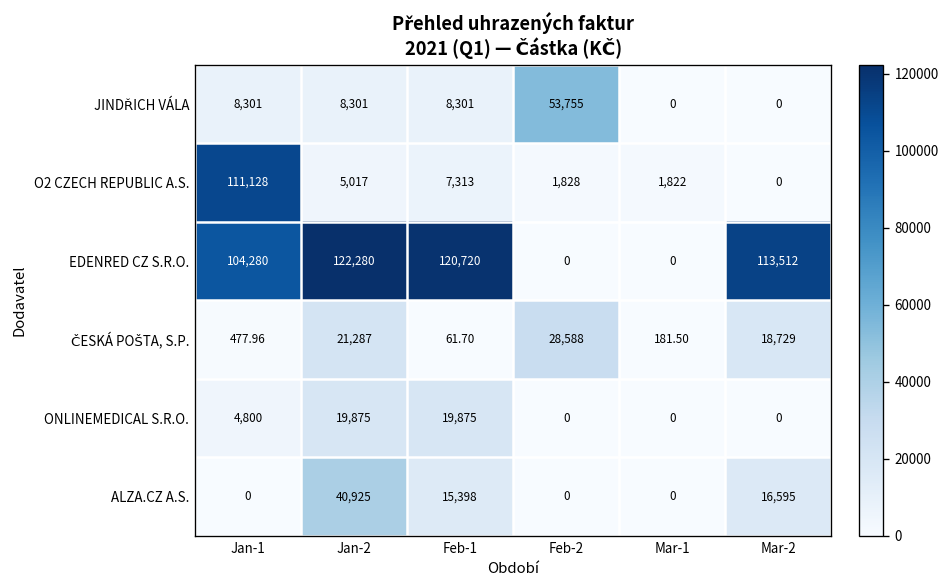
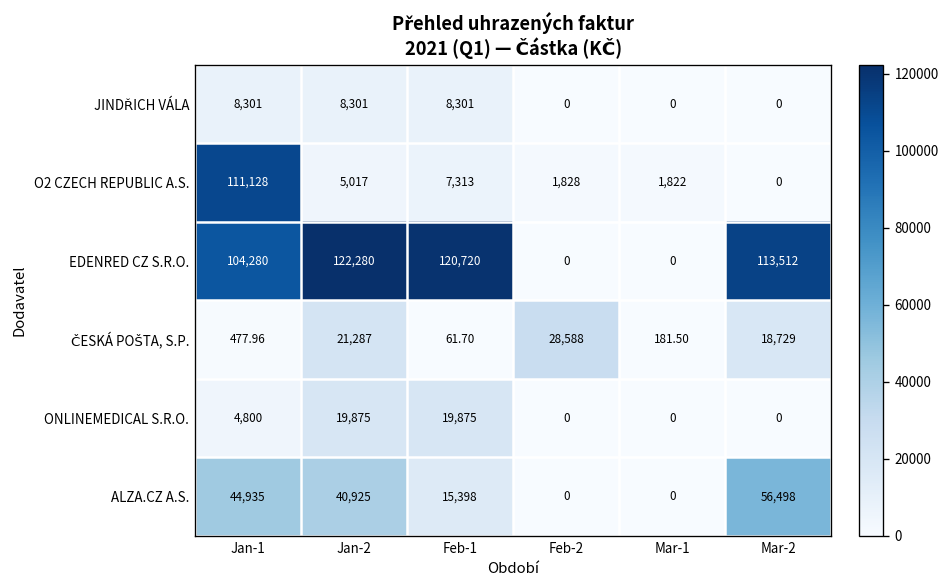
  {
    "JINDŘICH VÁLA": {
      "Jan-1": "8,301",
      "Jan-2": "8,301",
      "Feb-1": "8,301",
-     "Feb-2": "53,755",
+     "Feb-2": "0",
      "Mar-1": "0",
      "Mar-2": "0"
    },
    "O2 CZECH REPUBLIC A.S.": {
      "Jan-1": "111,128",
      "Jan-2": "5,017",
      "Feb-1": "7,313",
      "Feb-2": "1,828",
      "Mar-1": "1,822",
      "Mar-2": "0"
    },
    "EDENRED CZ S.R.O.": {
      "Jan-1": "104,280",
      "Jan-2": "122,280",
      "Feb-1": "120,720",
      "Feb-2": "0",
      "Mar-1": "0",
      "Mar-2": "113,512"
    },
    "ČESKÁ POŠTA, S.P.": {
      "Jan-1": "477.96",
      "Jan-2": "21,287",
      "Feb-1": "61.70",
      "Feb-2": "28,588",
      "Mar-1": "181.50",
      "Mar-2": "18,729"
    },
    "ONLINEMEDICAL S.R.O.": {
      "Jan-1": "4,800",
      "Jan-2": "19,875",
      "Feb-1": "19,875",
      "Feb-2": "0",
      "Mar-1": "0",
      "Mar-2": "0"
    },
    "ALZA.CZ A.S.": {
-     "Jan-1": "0",
+     "Jan-1": "44,935",
      "Jan-2": "40,925",
      "Feb-1": "15,398",
      "Feb-2": "0",
      "Mar-1": "0",
-     "Mar-2": "16,595"
+     "Mar-2": "56,498"
    }
  }
